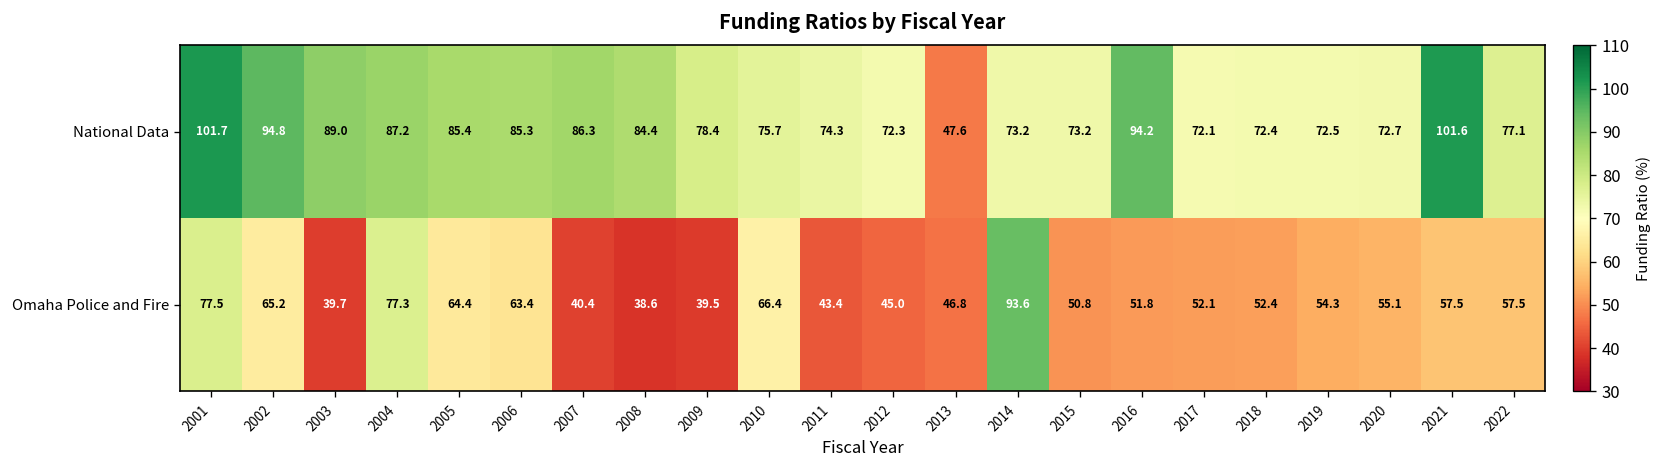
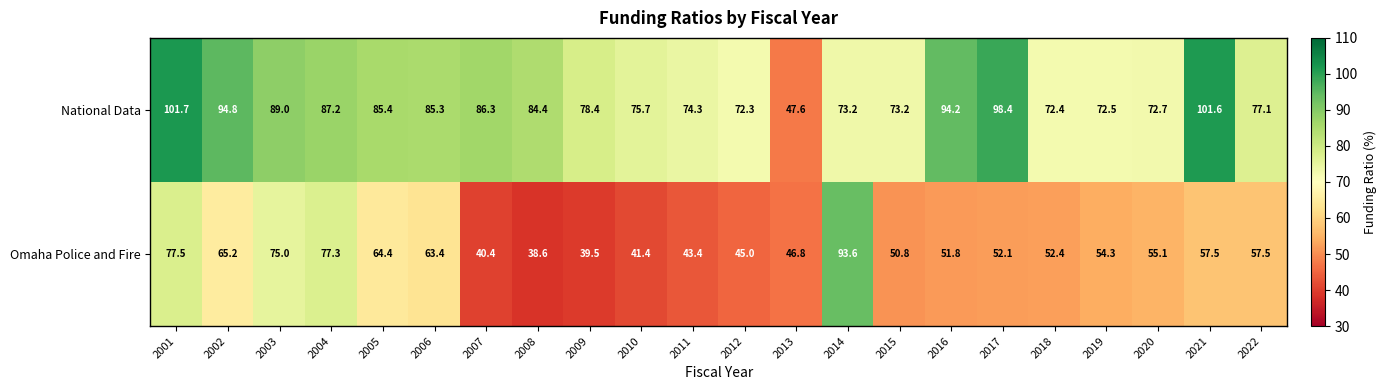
  {
    "National Data": {
      "2001": 101.7,
      "2002": 94.8,
      "2003": 89.0,
      "2004": 87.2,
      "2005": 85.4,
      "2006": 85.3,
      "2007": 86.3,
      "2008": 84.4,
      "2009": 78.4,
      "2010": 75.7,
      "2011": 74.3,
      "2012": 72.3,
      "2013": 47.6,
      "2014": 73.2,
      "2015": 73.2,
      "2016": 94.2,
-     "2017": 72.1,
+     "2017": 98.4,
      "2018": 72.4,
      "2019": 72.5,
      "2020": 72.7,
      "2021": 101.6,
      "2022": 77.1
    },
    "Omaha Police and Fire": {
      "2001": 77.5,
      "2002": 65.2,
-     "2003": 39.7,
+     "2003": 75.0,
      "2004": 77.3,
      "2005": 64.4,
      "2006": 63.4,
      "2007": 40.4,
      "2008": 38.6,
      "2009": 39.5,
-     "2010": 66.4,
+     "2010": 41.4,
      "2011": 43.4,
      "2012": 45.0,
      "2013": 46.8,
      "2014": 93.6,
      "2015": 50.8,
      "2016": 51.8,
      "2017": 52.1,
      "2018": 52.4,
      "2019": 54.3,
      "2020": 55.1,
      "2021": 57.5,
      "2022": 57.5
    }
  }
